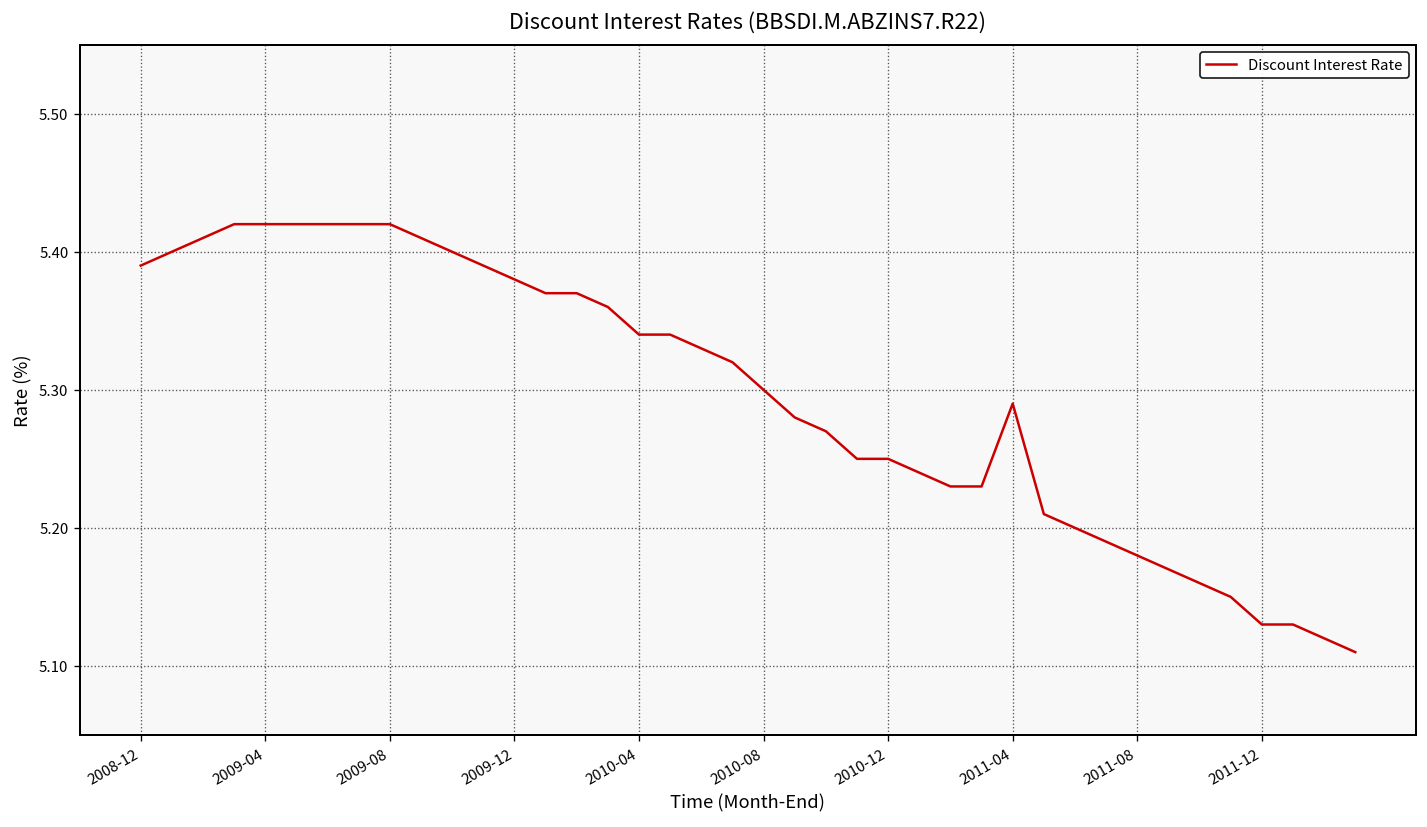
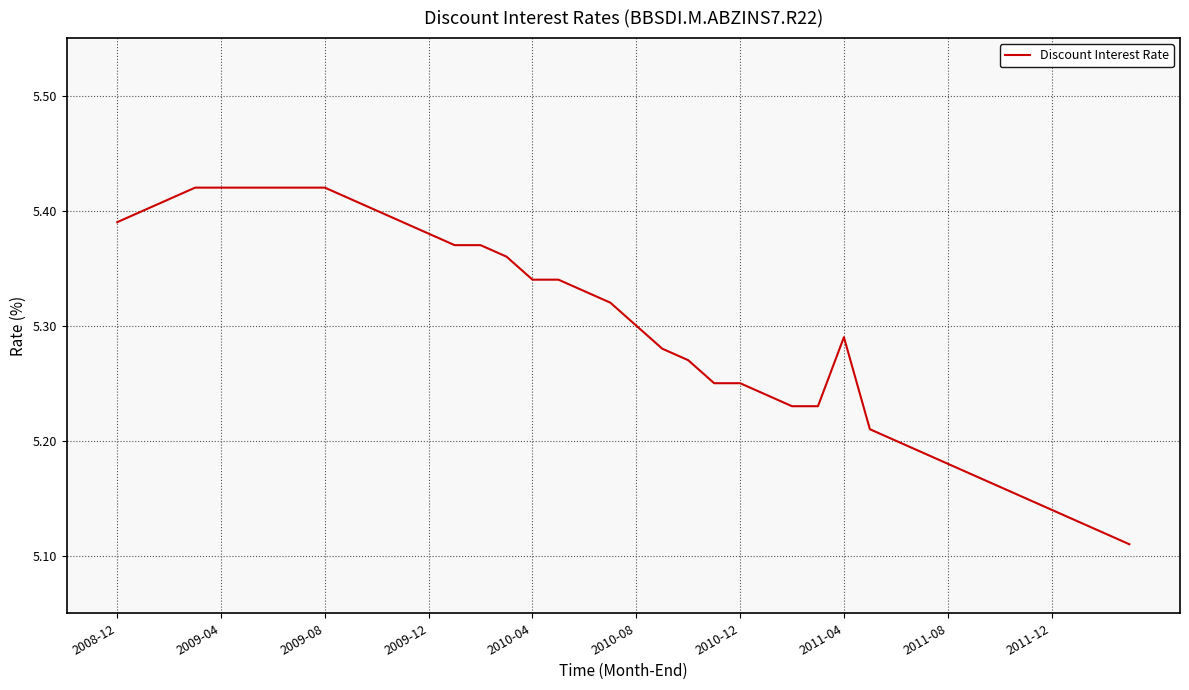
  {
    "2008-12": 5.39,
    "2009-04": 5.42,
    "2009-08": 5.42,
    "2009-12": 5.38,
    "2010-04": 5.34,
    "2010-08": 5.30,
    "2010-12": 5.25,
    "2011-04": 5.29,
    "2011-08": 5.18,
-   "2011-12": 5.13
+   "2011-12": 5.14
  }
